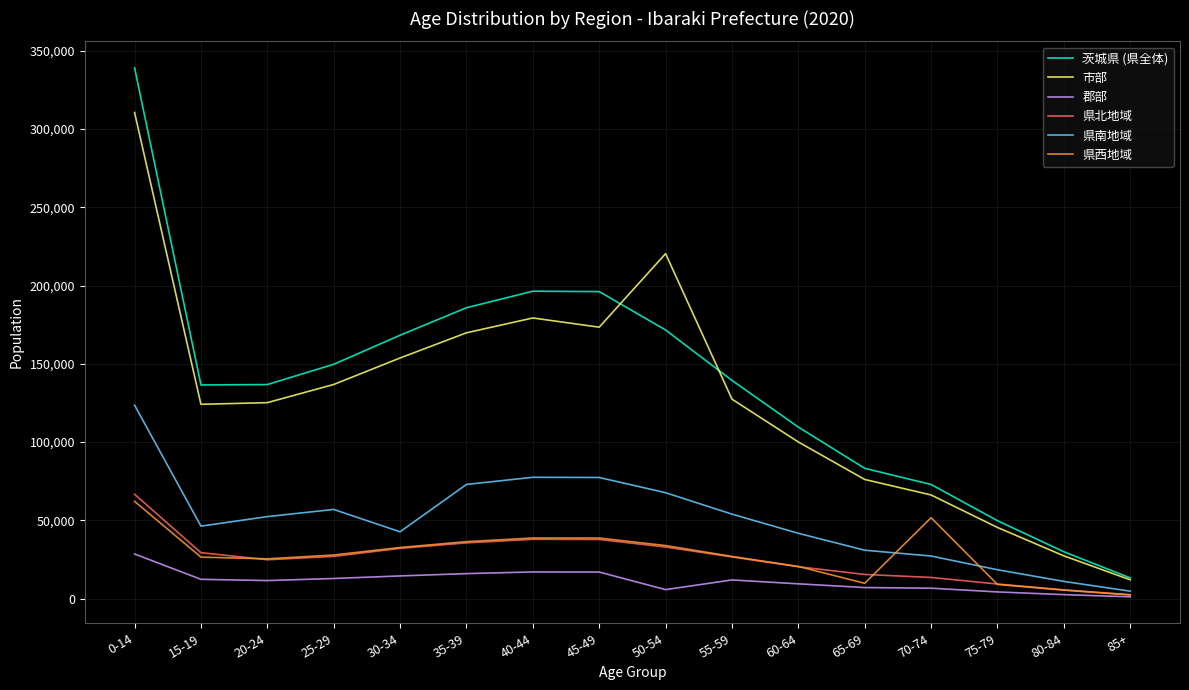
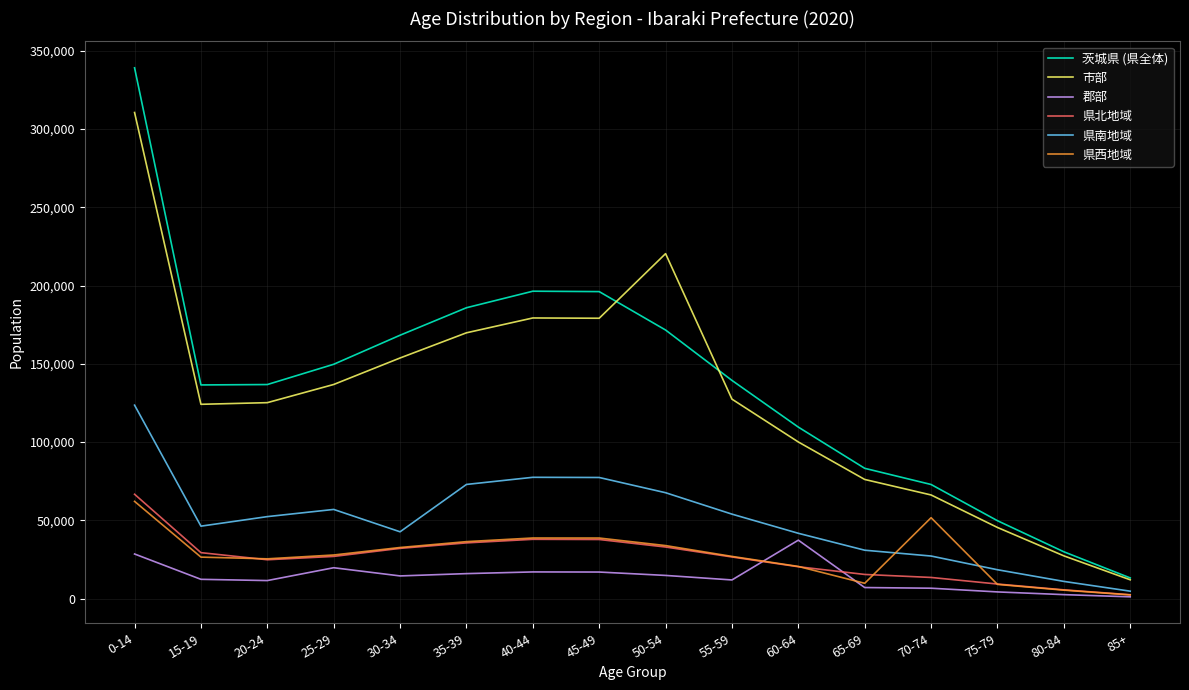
  {
    "茨城県 (県全体)": {
      "0-14": "339,000",
      "15-19": "137,000",
      "20-24": "137,000",
      "25-29": "150,000",
      "30-34": "168,000",
      "35-39": "186,000",
      "40-44": "196,000",
      "45-49": "196,000",
      "50-54": "172,000",
      "55-59": "139,000",
      "60-64": "110,000",
      "65-69": "83,000",
      "70-74": "73,000",
      "75-79": "50,000",
      "80-84": "30,000"
    },
    "市部": {
      "0-14": "310,000",
      "15-19": "124,000",
      "20-24": "125,000",
      "25-29": "137,000",
      "30-34": "154,000",
      "35-39": "170,000",
      "40-44": "179,000",
-     "45-49": "173,000",
+     "45-49": "179,000",
      "50-54": "220,000",
      "55-59": "127,000",
      "60-64": "100,000",
      "65-69": "76,000",
      "70-74": "66,000",
      "75-79": "45,000",
      "80-84": "27,000"
    },
    "郡部": {
      "0-14": "29,000",
      "15-19": "12,000",
      "20-24": "12,000",
-     "25-29": "13,000",
+     "25-29": "20,000",
      "30-34": "15,000",
      "35-39": "16,000",
      "40-44": "17,000",
      "45-49": "17,000",
-     "50-54": "6,000",
+     "50-54": "15,000",
      "55-59": "12,000",
-     "60-64": "9,000",
+     "60-64": "37,000",
      "65-69": "7,000",
      "70-74": "7,000",
      "75-79": "4,000",
      "80-84": "3,000"
    },
    "県北地域": {
      "0-14": "67,000",
      "15-19": "29,000",
      "65-69": "15,000",
      "70-74": "14,000"
    },
    "県南地域": {
      "0-14": "124,000",
      "15-19": "46,000",
      "20-24": "52,000",
      "25-29": "57,000",
      "30-34": "43,000",
      "35-39": "73,000",
      "40-44": "78,000",
      "45-49": "77,000",
      "50-54": "68,000",
      "55-59": "54,000",
      "60-64": "42,000",
      "65-69": "31,000",
      "70-74": "27,000",
      "75-79": "18,000",
      "80-84": "11,000",
      "85+": "5,000"
    },
    "県西地域": {
      "0-14": "62,000",
      "15-19": "27,000",
      "65-69": "10,000",
      "70-74": "52,000"
    }
  }
